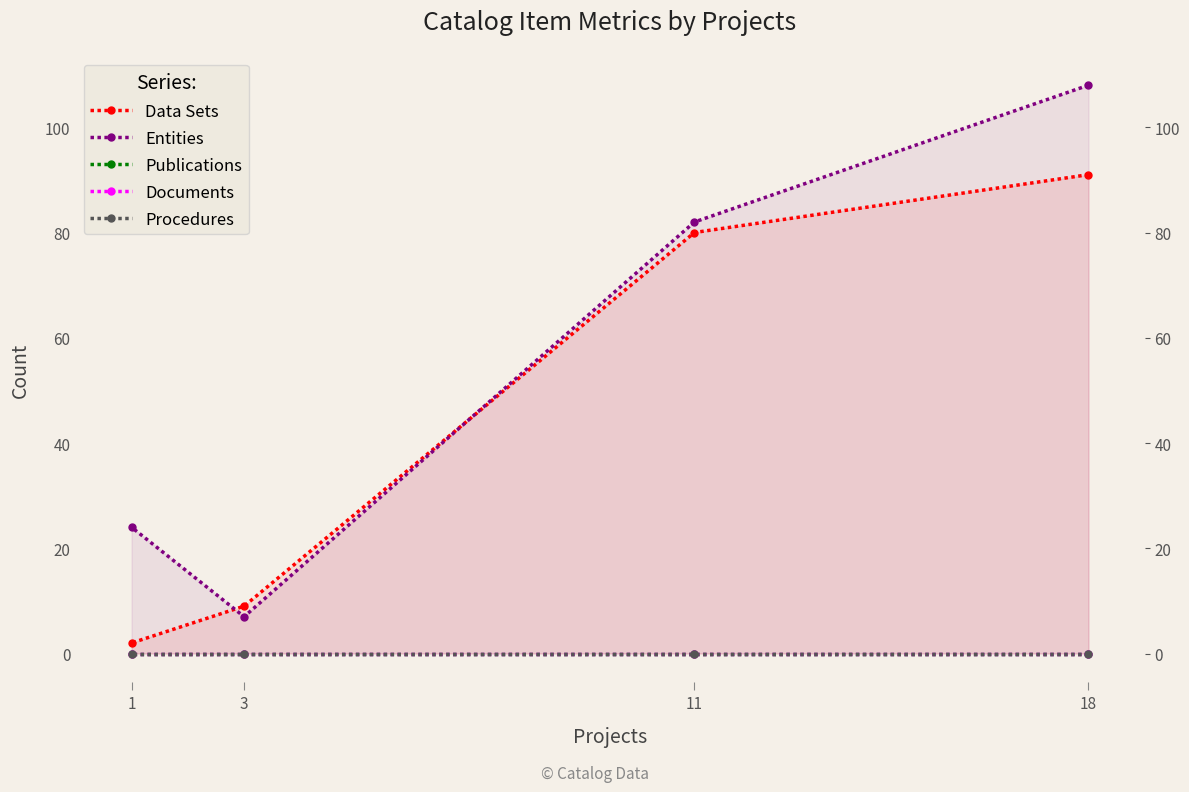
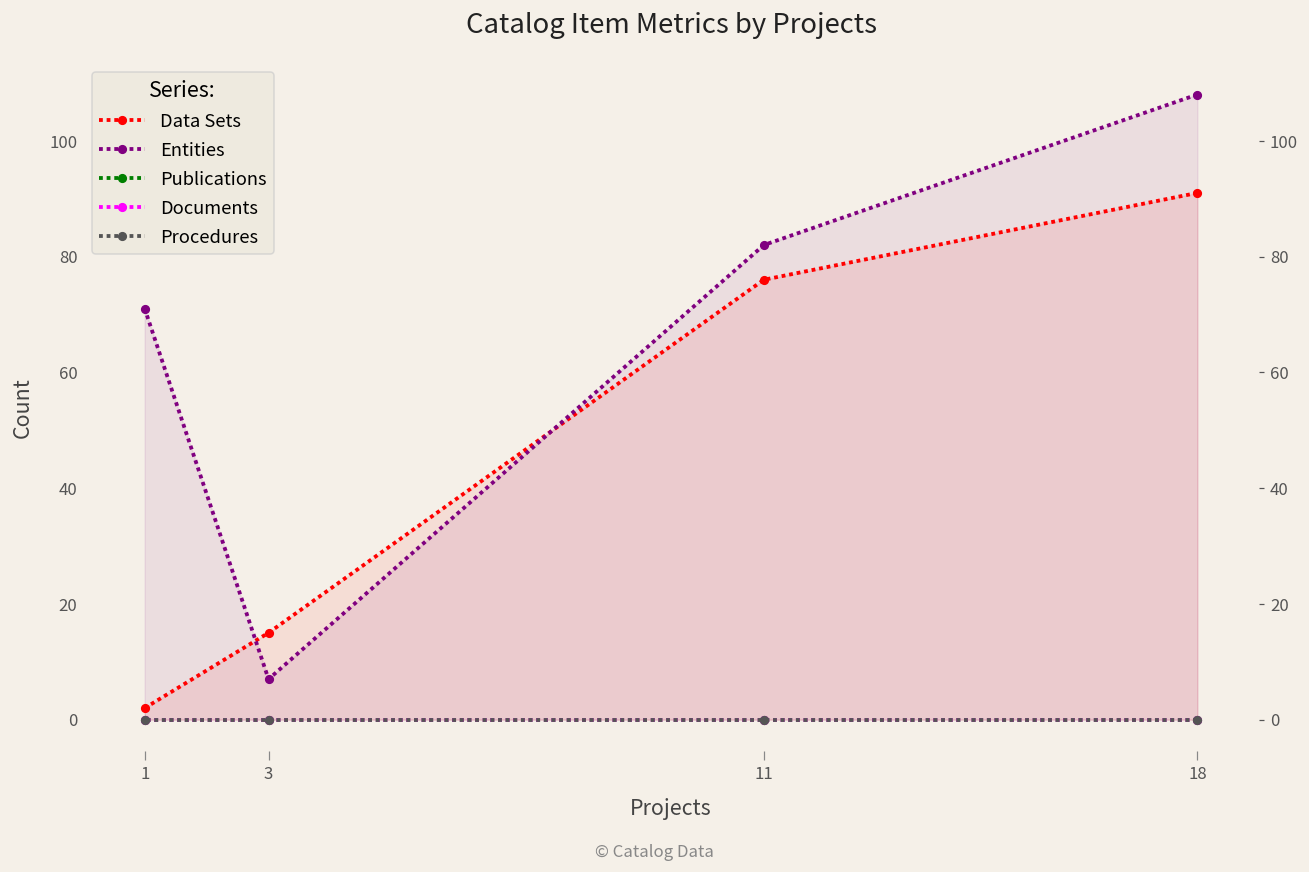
  {
    "Data Sets": {
      "1": 2,
-     "3": 9,
-     "11": 80,
+     "3": 15,
+     "11": 76,
      "18": 91
    },
    "Entities": {
-     "1": 24,
+     "1": 71,
      "3": 7,
      "11": 82,
      "18": 108
    },
    "Procedures": {
      "1": 0,
      "3": 0,
      "11": 0,
      "18": 0
    }
  }
